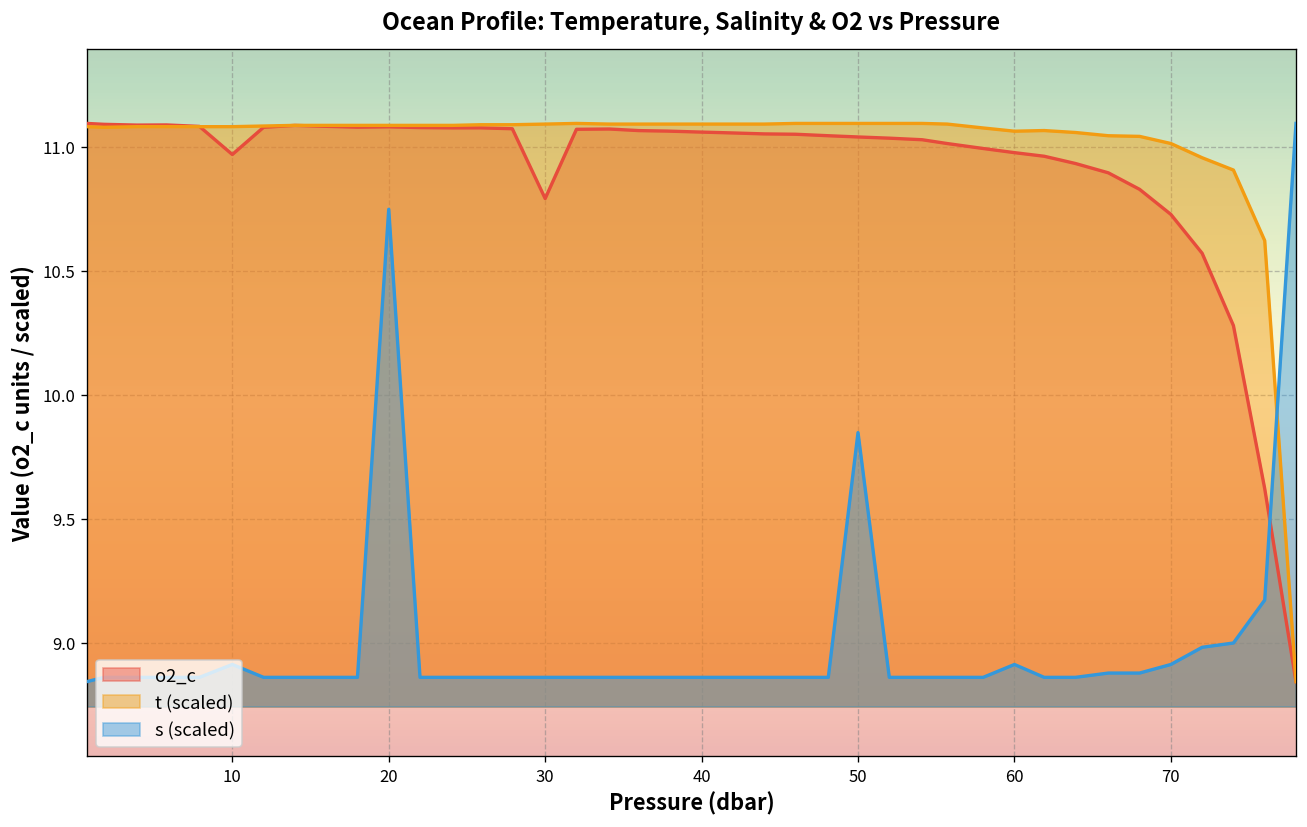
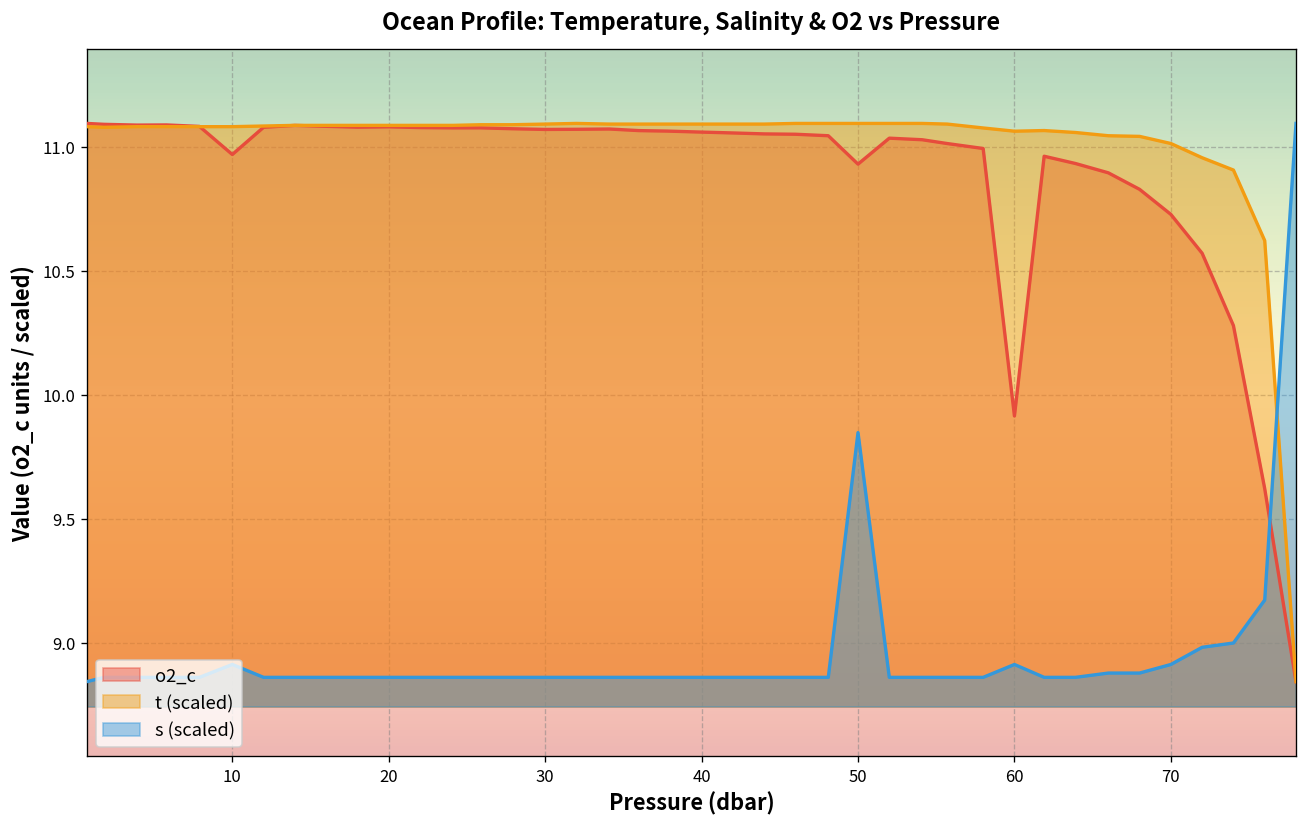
  {
    "o2_c": {
      "10": 10.97,
-     "30": 10.79,
-     "50": 11.04,
-     "60": 10.98,
+     "30": 11.07,
+     "50": 10.93,
+     "60": 9.91,
      "70": 10.73
    },
    "t (scaled)": {
      "10": 11.08,
      "30": 11.09,
      "50": 11.09,
      "60": 11.06,
      "70": 11.01
    },
    "s (scaled)": {
-     "20": 10.75,
+     "20": 8.86,
      "30": 8.86,
      "50": 9.85,
      "60": 8.91,
      "70": 8.91
    }
  }
